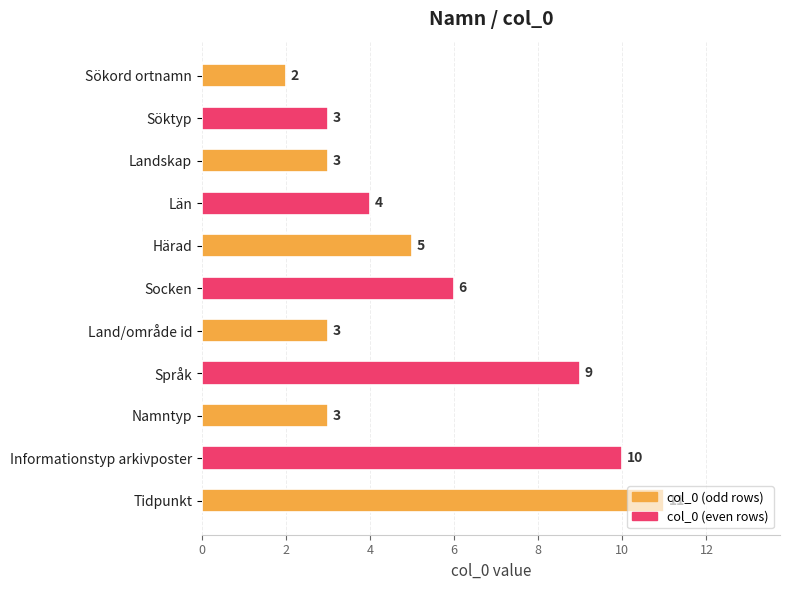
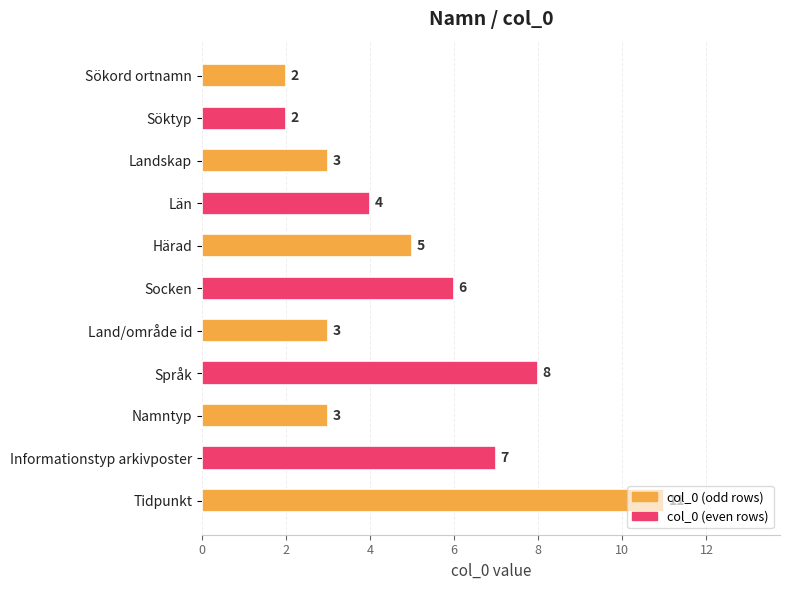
  {
    "Sökord ortnamn": 2,
-   "Söktyp": 3,
+   "Söktyp": 2,
    "Landskap": 3,
    "Län": 4,
    "Härad": 5,
    "Socken": 6,
    "Land/område id": 3,
-   "Språk": 9,
+   "Språk": 8,
    "Namntyp": 3,
-   "Informationstyp arkivposter": 10
+   "Informationstyp arkivposter": 7
  }
